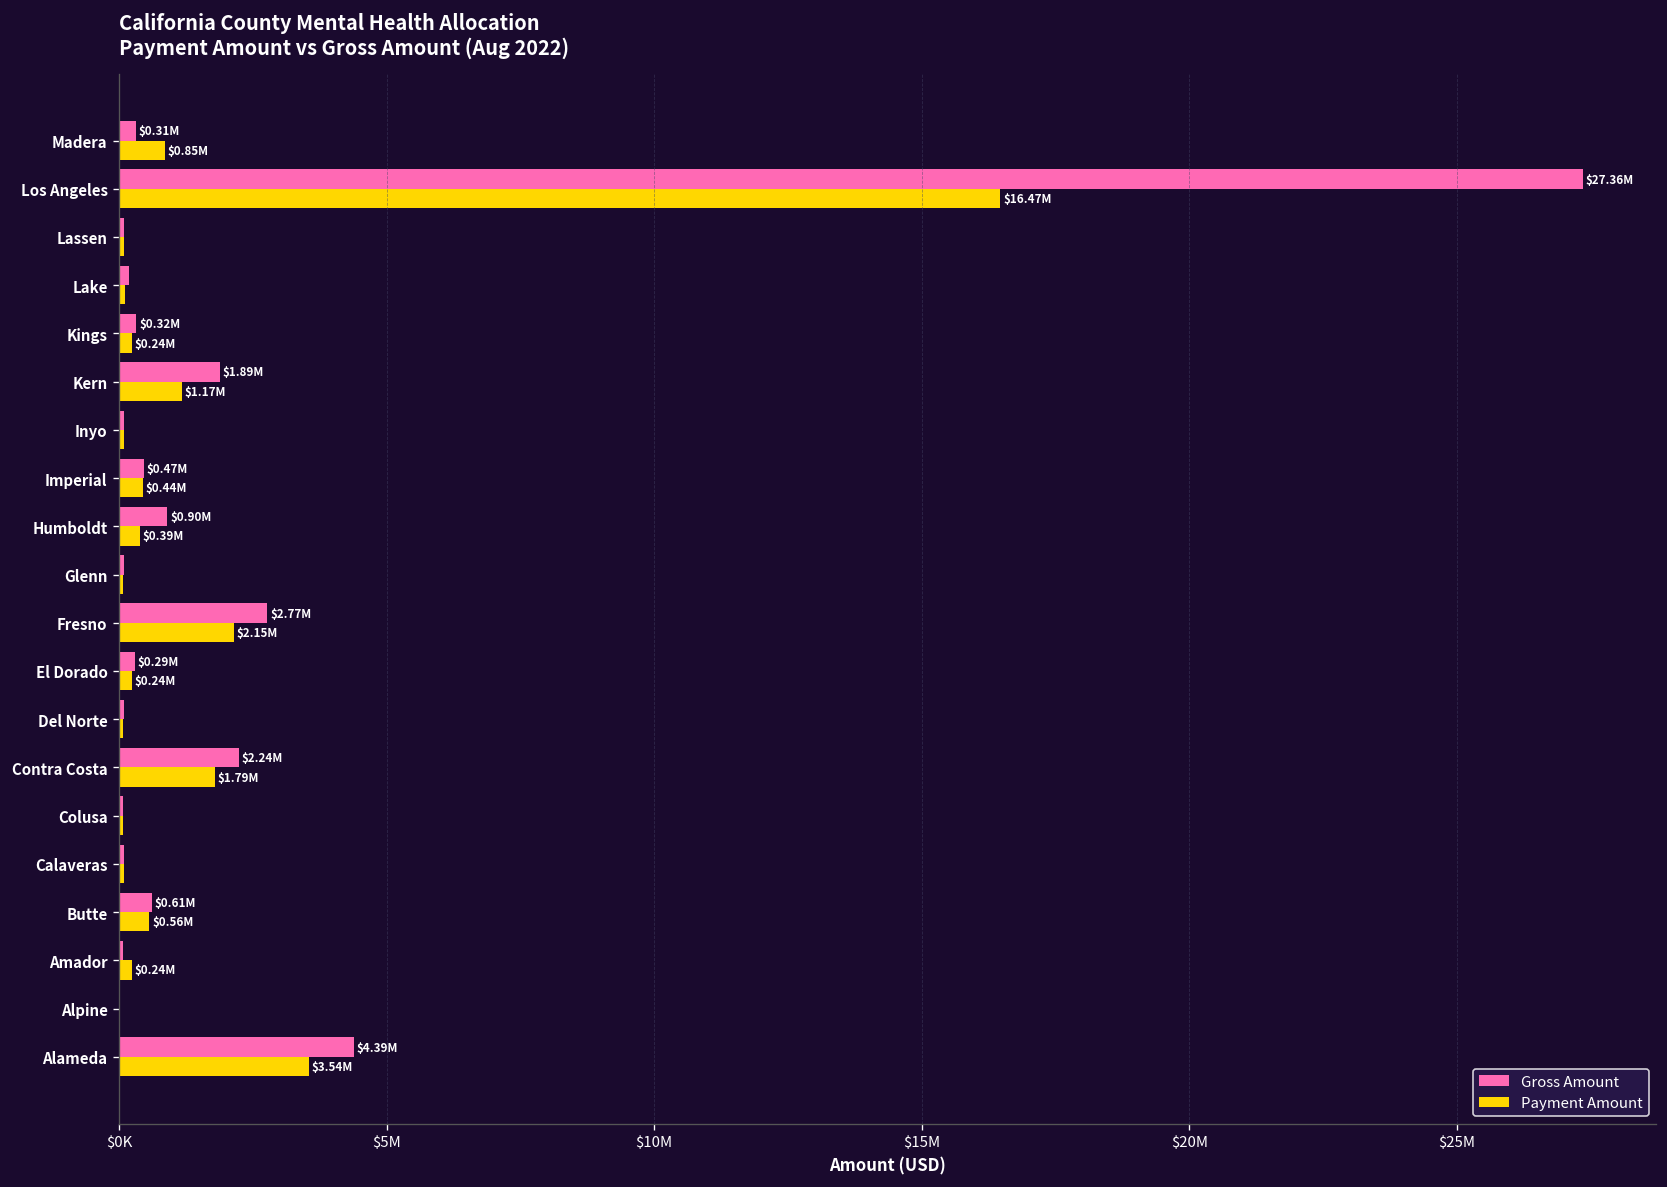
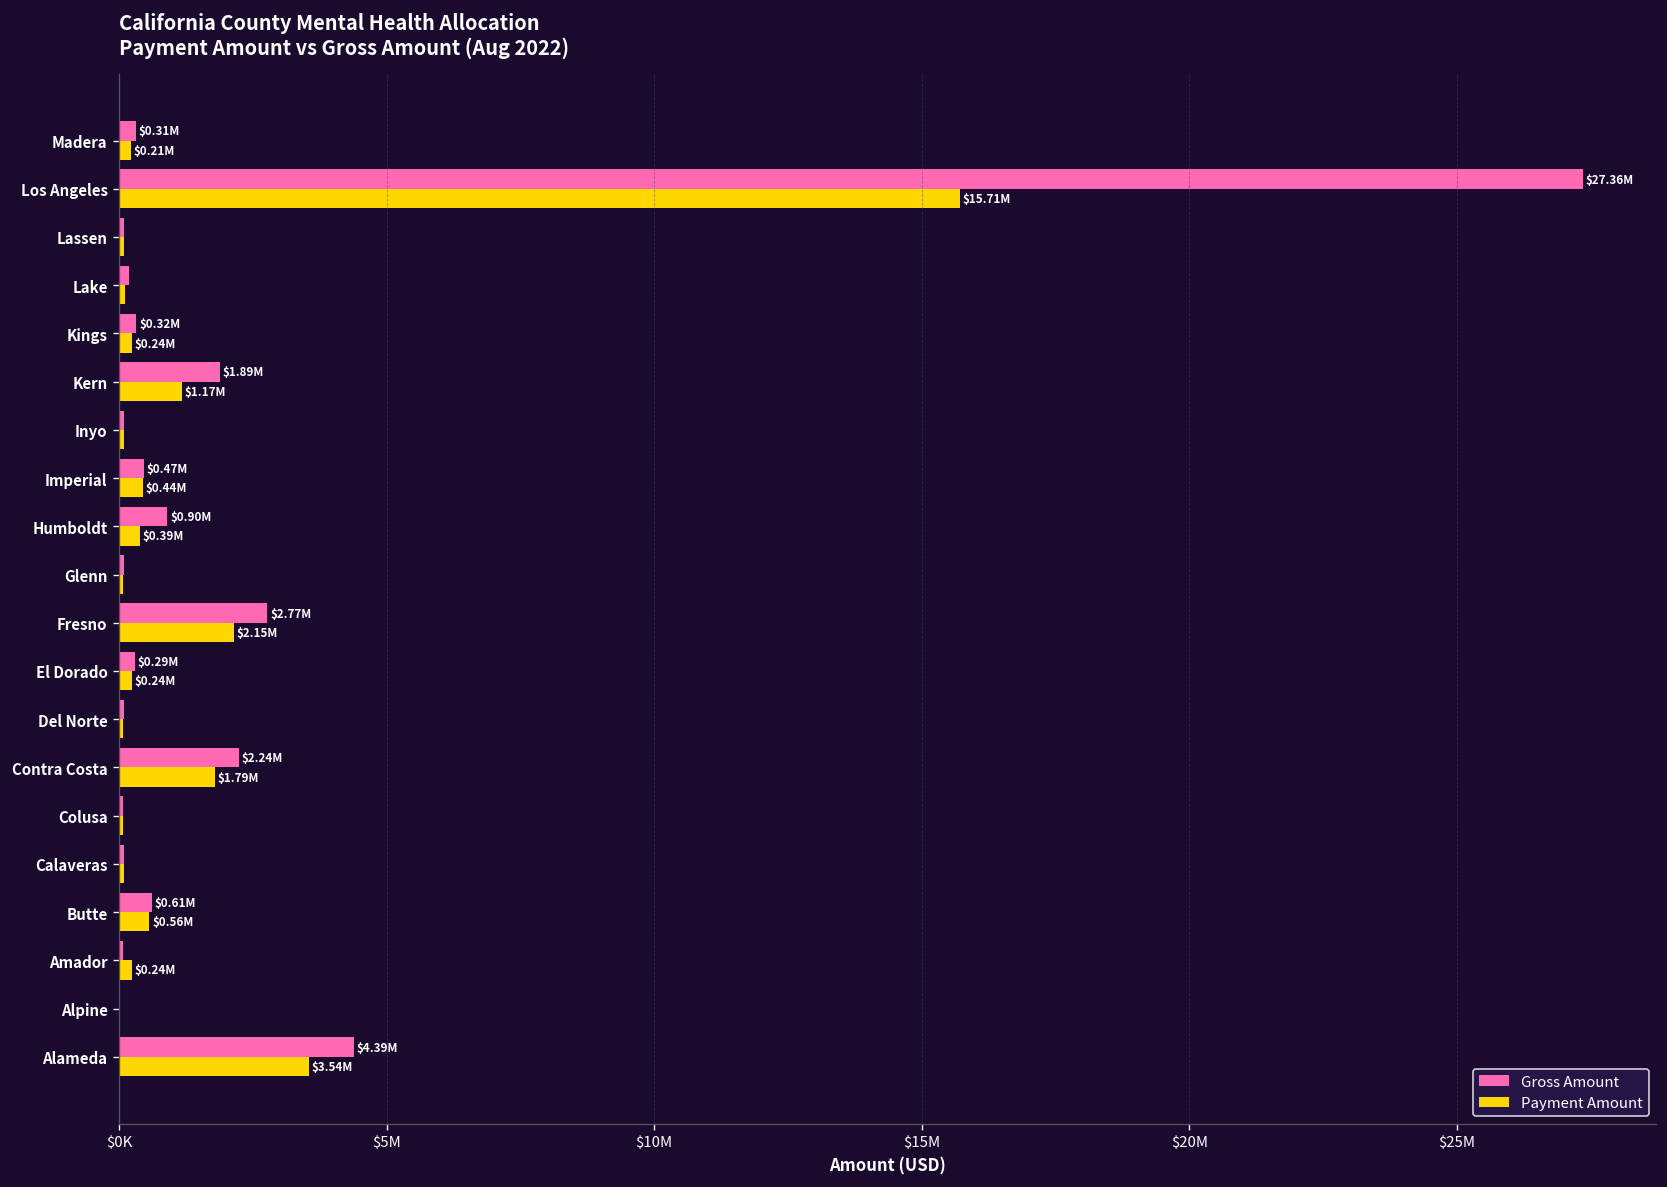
  {
    "Gross Amount": {
      "Madera": "$0.31M",
      "Los Angeles": "$27.36M",
      "Kings": "$0.32M",
      "Kern": "$1.89M",
      "Imperial": "$0.47M",
      "Humboldt": "$0.90M",
      "Fresno": "$2.77M",
      "El Dorado": "$0.29M",
      "Contra Costa": "$2.24M",
      "Butte": "$0.61M",
      "Alameda": "$4.39M"
    },
    "Payment Amount": {
-     "Madera": "$0.85M",
-     "Los Angeles": "$16.47M",
+     "Madera": "$0.21M",
+     "Los Angeles": "$15.71M",
      "Kings": "$0.24M",
      "Kern": "$1.17M",
      "Imperial": "$0.44M",
      "Humboldt": "$0.39M",
      "Fresno": "$2.15M",
      "El Dorado": "$0.24M",
      "Contra Costa": "$1.79M",
      "Butte": "$0.56M",
      "Amador": "$0.24M",
      "Alameda": "$3.54M"
    }
  }
